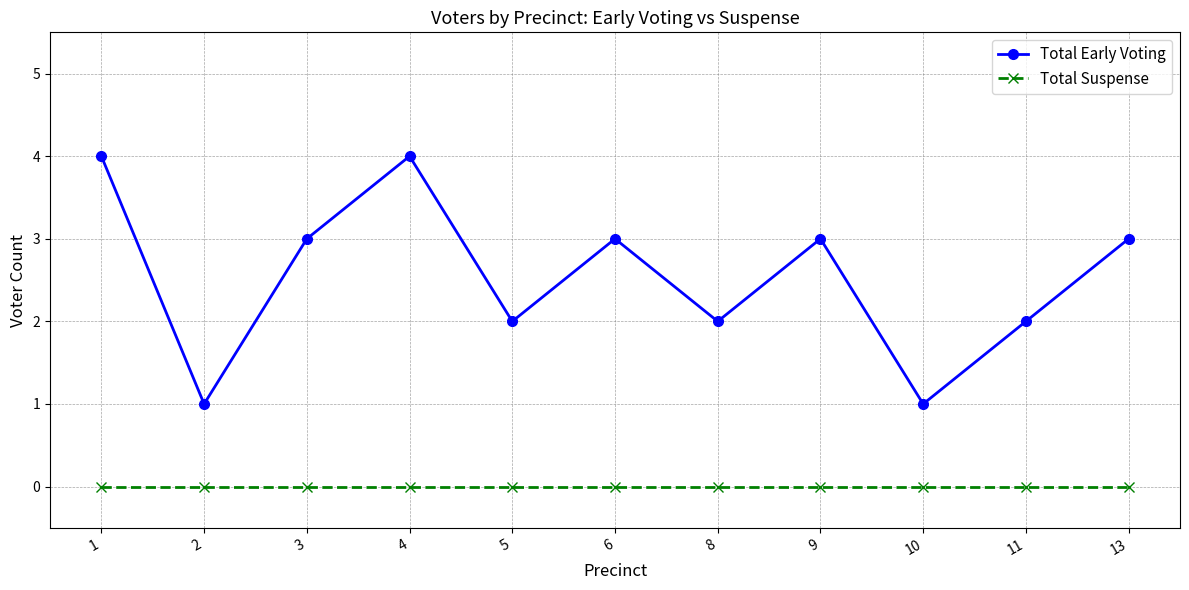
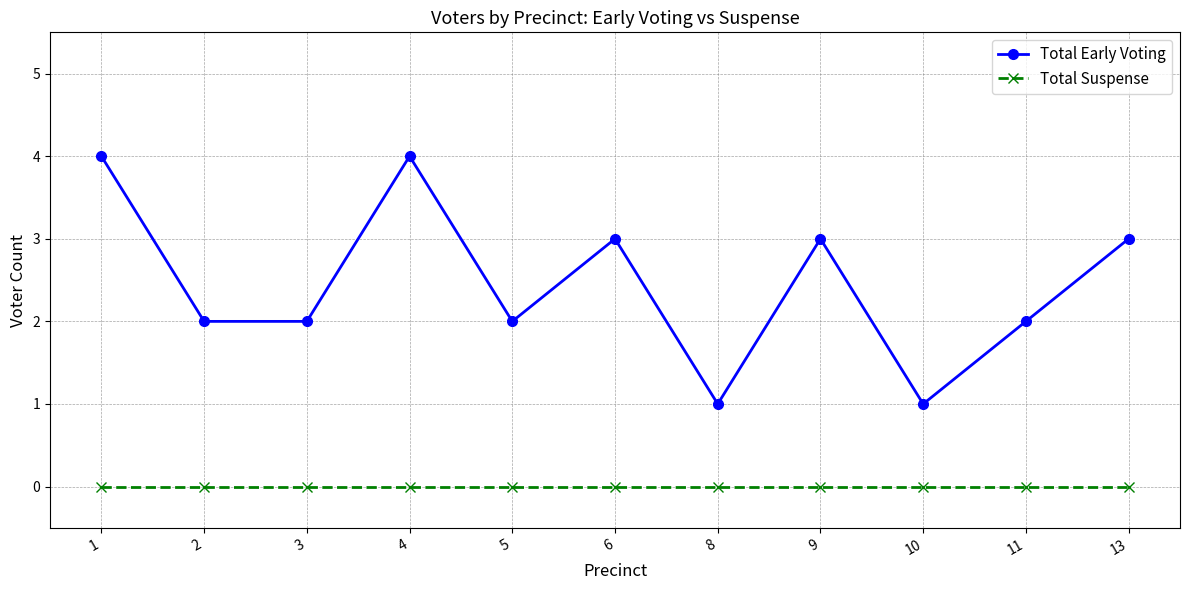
  {
    "Total Early Voting": {
      "1": 4,
-     "2": 1,
-     "3": 3,
+     "2": 2,
+     "3": 2,
      "4": 4,
      "5": 2,
      "6": 3,
-     "8": 2,
+     "8": 1,
      "9": 3,
      "10": 1,
      "11": 2,
      "13": 3
    },
    "Total Suspense": {
      "1": 0,
      "2": 0,
      "3": 0,
      "4": 0,
      "5": 0,
      "6": 0,
      "8": 0,
      "9": 0,
      "10": 0,
      "11": 0,
      "13": 0
    }
  }
